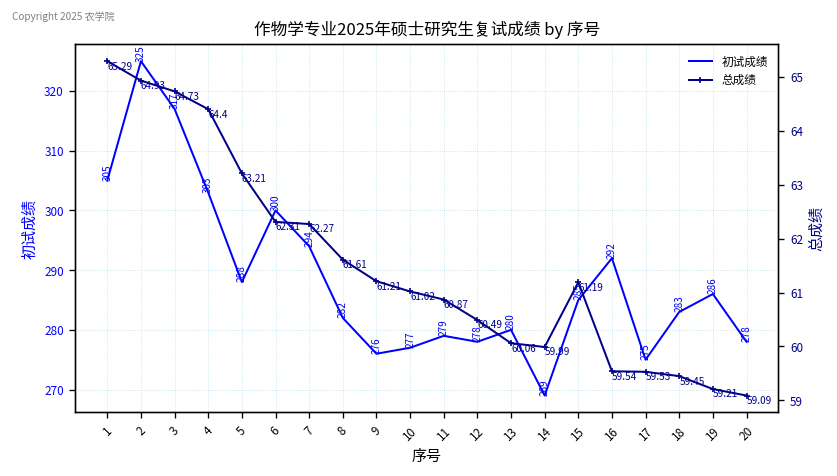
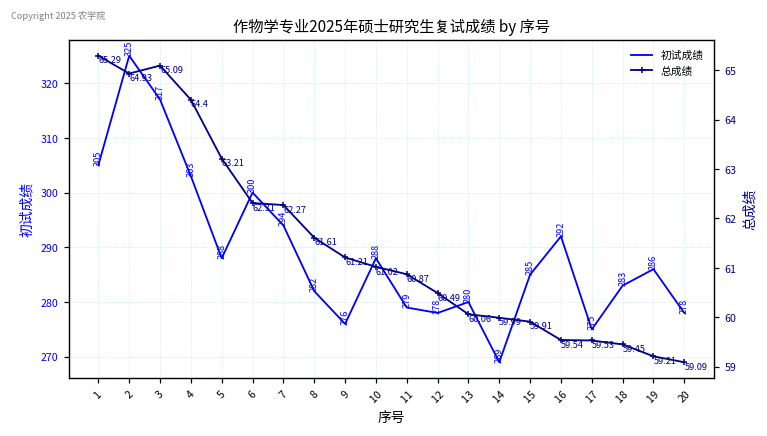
  {
    "初试成绩": {
      "1": 305,
      "2": 325,
      "4": 303,
      "5": 288,
      "6": 300,
      "8": 282,
      "9": 276,
-     "10": 277,
+     "10": 288,
      "11": 279,
      "13": 280,
      "14": 269,
      "16": 292,
      "17": 275,
      "18": 283,
      "19": 286,
      "20": 278
    },
    "总成绩": {
      "1": 65.29,
      "2": 64.93,
-     "3": 64.73,
+     "3": 65.09,
      "4": 64.4,
      "5": 63.21,
      "6": 62.31,
      "7": 62.27,
      "8": 61.61,
      "9": 61.21,
      "10": 61.02,
      "11": 60.87,
      "12": 60.49,
      "13": 60.06,
      "14": 59.99,
-     "15": 61.19,
+     "15": 59.91,
      "16": 59.54,
      "17": 59.53,
      "18": 59.45,
      "19": 59.21,
      "20": 59.09
    }
  }
